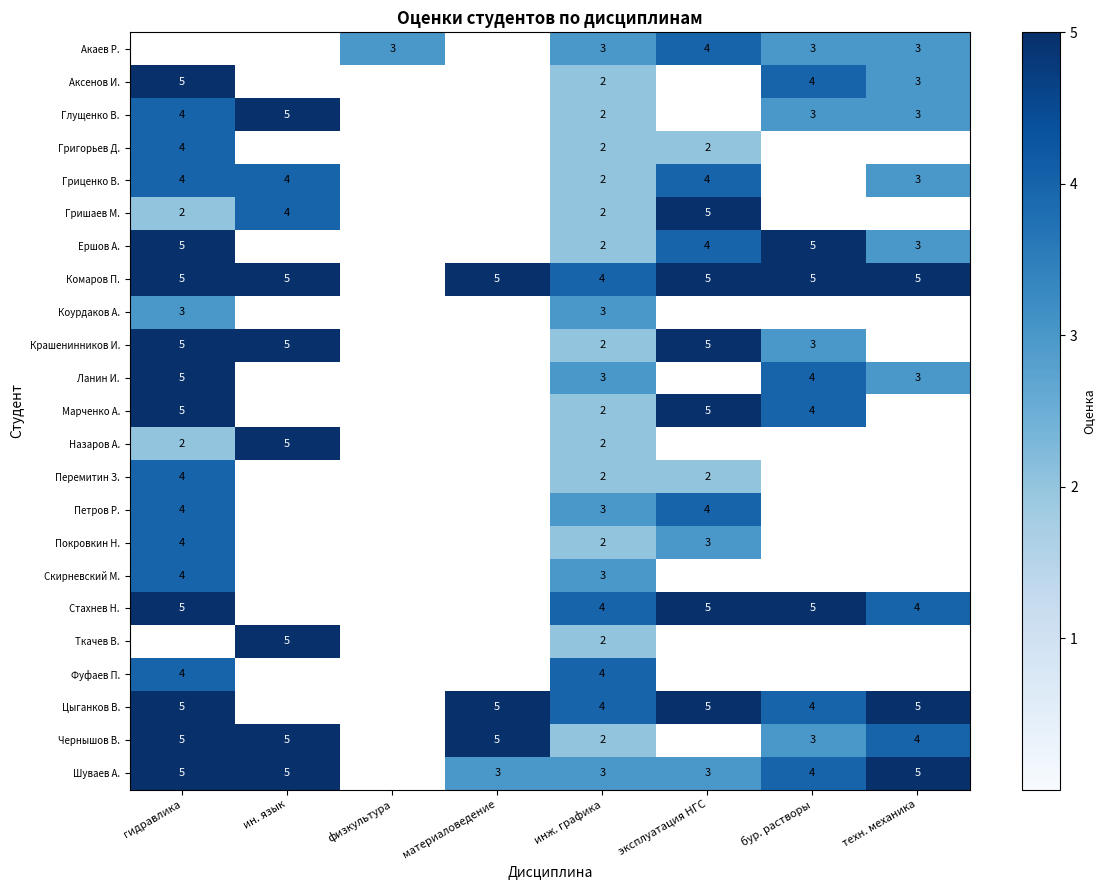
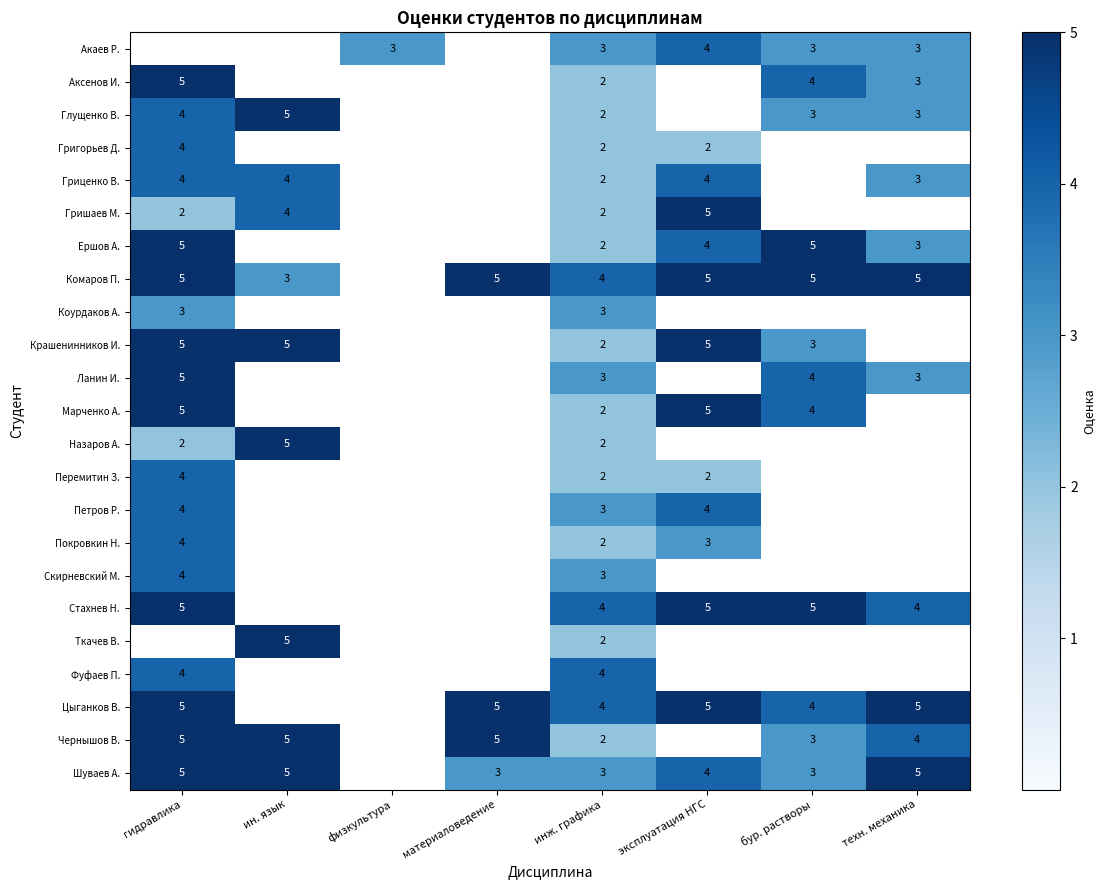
  {
    "Акаев Р.": {
      "физкультура": 3,
      "инж. графика": 3,
      "эксплуатация НГС": 4,
      "бур. растворы": 3,
      "техн. механика": 3
    },
    "Аксенов И.": {
      "гидравлика": 5,
      "инж. графика": 2,
      "бур. растворы": 4,
      "техн. механика": 3
    },
    "Глущенко В.": {
      "гидравлика": 4,
      "ин. язык": 5,
      "инж. графика": 2,
      "бур. растворы": 3,
      "техн. механика": 3
    },
    "Григорьев Д.": {
      "гидравлика": 4,
      "инж. графика": 2,
      "эксплуатация НГС": 2
    },
    "Гриценко В.": {
      "гидравлика": 4,
      "ин. язык": 4,
      "инж. графика": 2,
      "эксплуатация НГС": 4,
      "техн. механика": 3
    },
    "Гришаев М.": {
      "гидравлика": 2,
      "ин. язык": 4,
      "инж. графика": 2,
      "эксплуатация НГС": 5
    },
    "Ершов А.": {
      "гидравлика": 5,
      "инж. графика": 2,
      "эксплуатация НГС": 4,
      "бур. растворы": 5,
      "техн. механика": 3
    },
    "Комаров П.": {
      "гидравлика": 5,
-     "ин. язык": 5,
+     "ин. язык": 3,
      "материаловедение": 5,
      "инж. графика": 4,
      "эксплуатация НГС": 5,
      "бур. растворы": 5,
      "техн. механика": 5
    },
    "Коурдаков А.": {
      "гидравлика": 3,
      "инж. графика": 3
    },
    "Крашенинников И.": {
      "гидравлика": 5,
      "ин. язык": 5,
      "инж. графика": 2,
      "эксплуатация НГС": 5,
      "бур. растворы": 3
    },
    "Ланин И.": {
      "гидравлика": 5,
      "инж. графика": 3,
      "бур. растворы": 4,
      "техн. механика": 3
    },
    "Марченко А.": {
      "гидравлика": 5,
      "инж. графика": 2,
      "эксплуатация НГС": 5,
      "бур. растворы": 4
    },
    "Назаров А.": {
      "гидравлика": 2,
      "ин. язык": 5,
      "инж. графика": 2
    },
    "Перемитин З.": {
      "гидравлика": 4,
      "инж. графика": 2,
      "эксплуатация НГС": 2
    },
    "Петров Р.": {
      "гидравлика": 4,
      "инж. графика": 3,
      "эксплуатация НГС": 4
    },
    "Покровкин Н.": {
      "гидравлика": 4,
      "инж. графика": 2,
      "эксплуатация НГС": 3
    },
    "Скирневский М.": {
      "гидравлика": 4,
      "инж. графика": 3
    },
    "Стахнев Н.": {
      "гидравлика": 5,
      "инж. графика": 4,
      "эксплуатация НГС": 5,
      "бур. растворы": 5,
      "техн. механика": 4
    },
    "Ткачев В.": {
      "ин. язык": 5,
      "инж. графика": 2
    },
    "Фуфаев П.": {
      "гидравлика": 4,
      "инж. графика": 4
    },
    "Цыганков В.": {
      "гидравлика": 5,
      "материаловедение": 5,
      "инж. графика": 4,
      "эксплуатация НГС": 5,
      "бур. растворы": 4,
      "техн. механика": 5
    },
    "Чернышов В.": {
      "гидравлика": 5,
      "ин. язык": 5,
      "материаловедение": 5,
      "инж. графика": 2,
      "бур. растворы": 3,
      "техн. механика": 4
    },
    "Шуваев А.": {
      "гидравлика": 5,
      "ин. язык": 5,
      "материаловедение": 3,
      "инж. графика": 3,
-     "эксплуатация НГС": 3,
-     "бур. растворы": 4,
+     "эксплуатация НГС": 4,
+     "бур. растворы": 3,
      "техн. механика": 5
    }
  }
